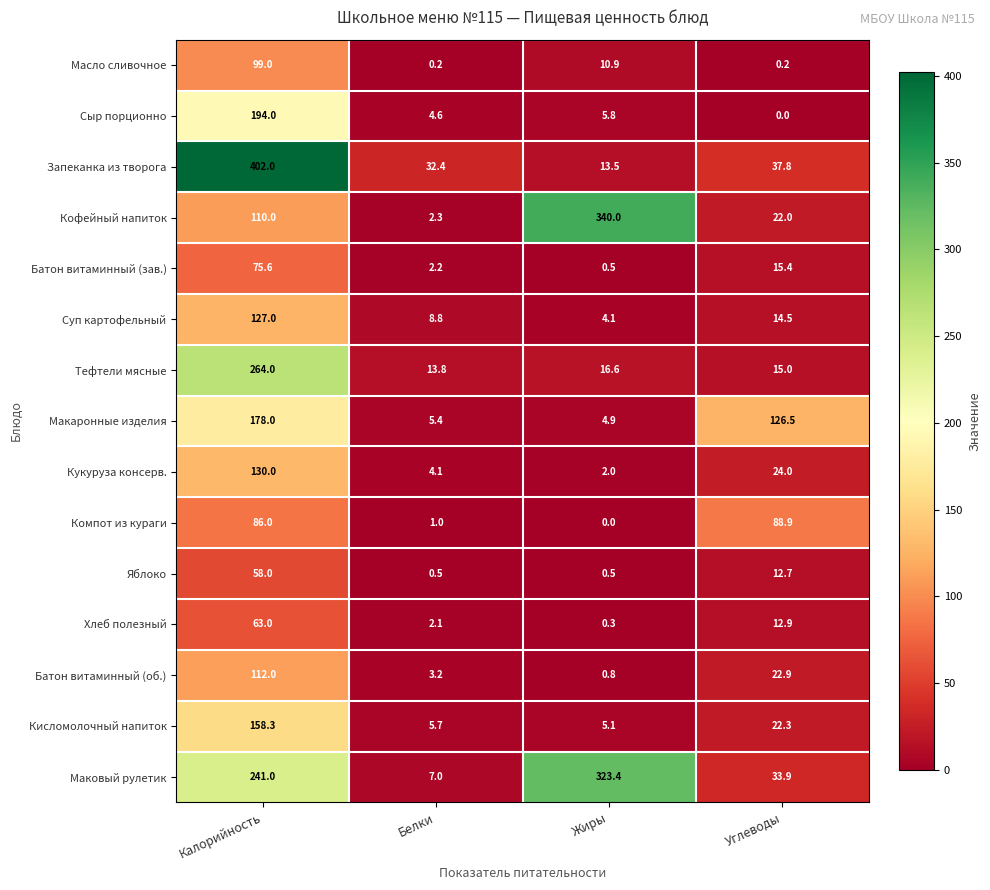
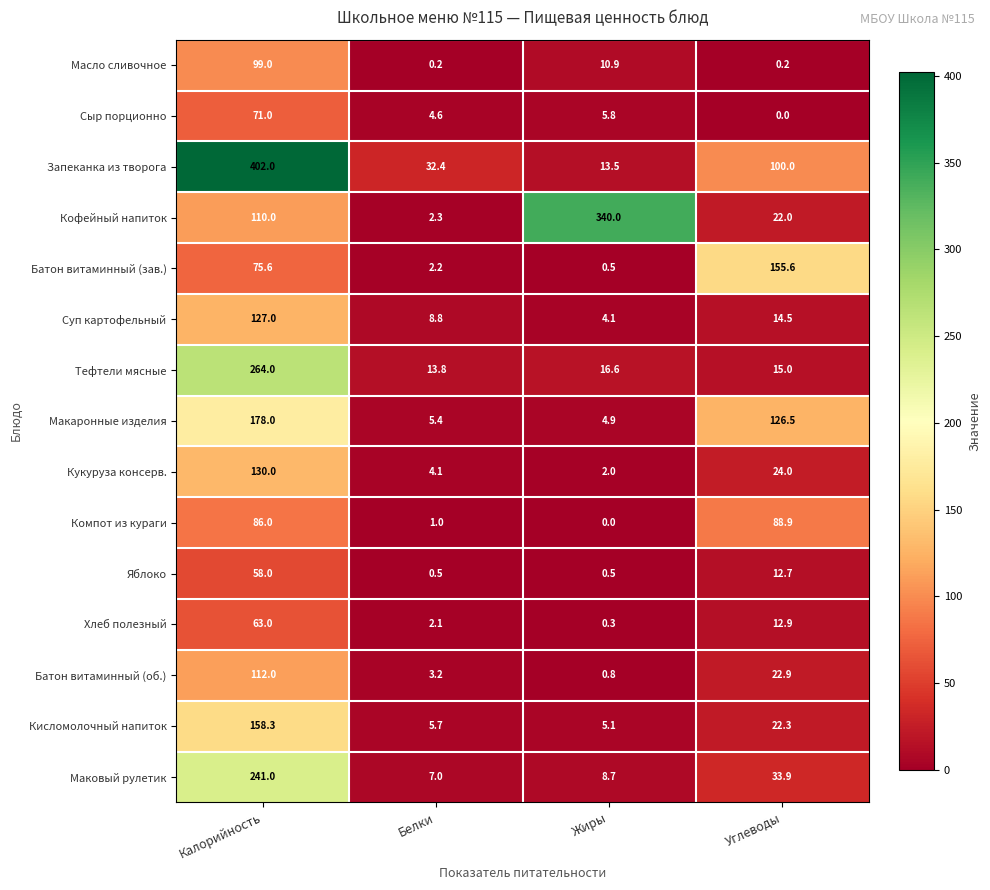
  {
    "Масло сливочное": {
      "Калорийность": 99.0,
      "Белки": 0.2,
      "Жиры": 10.9,
      "Углеводы": 0.2
    },
    "Сыр порционно": {
-     "Калорийность": 194.0,
+     "Калорийность": 71.0,
      "Белки": 4.6,
      "Жиры": 5.8,
      "Углеводы": 0.0
    },
    "Запеканка из творога": {
      "Калорийность": 402.0,
      "Белки": 32.4,
      "Жиры": 13.5,
-     "Углеводы": 37.8
+     "Углеводы": 100.0
    },
    "Кофейный напиток": {
      "Калорийность": 110.0,
      "Белки": 2.3,
      "Жиры": 340.0,
      "Углеводы": 22.0
    },
    "Батон витаминный (зав.)": {
      "Калорийность": 75.6,
      "Белки": 2.2,
      "Жиры": 0.5,
-     "Углеводы": 15.4
+     "Углеводы": 155.6
    },
    "Суп картофельный": {
      "Калорийность": 127.0,
      "Белки": 8.8,
      "Жиры": 4.1,
      "Углеводы": 14.5
    },
    "Тефтели мясные": {
      "Калорийность": 264.0,
      "Белки": 13.8,
      "Жиры": 16.6,
      "Углеводы": 15.0
    },
    "Макаронные изделия": {
      "Калорийность": 178.0,
      "Белки": 5.4,
      "Жиры": 4.9,
      "Углеводы": 126.5
    },
    "Кукуруза консерв.": {
      "Калорийность": 130.0,
      "Белки": 4.1,
      "Жиры": 2.0,
      "Углеводы": 24.0
    },
    "Компот из кураги": {
      "Калорийность": 86.0,
      "Белки": 1.0,
      "Жиры": 0.0,
      "Углеводы": 88.9
    },
    "Яблоко": {
      "Калорийность": 58.0,
      "Белки": 0.5,
      "Жиры": 0.5,
      "Углеводы": 12.7
    },
    "Хлеб полезный": {
      "Калорийность": 63.0,
      "Белки": 2.1,
      "Жиры": 0.3,
      "Углеводы": 12.9
    },
    "Батон витаминный (об.)": {
      "Калорийность": 112.0,
      "Белки": 3.2,
      "Жиры": 0.8,
      "Углеводы": 22.9
    },
    "Кисломолочный напиток": {
      "Калорийность": 158.3,
      "Белки": 5.7,
      "Жиры": 5.1,
      "Углеводы": 22.3
    },
    "Маковый рулетик": {
      "Калорийность": 241.0,
      "Белки": 7.0,
-     "Жиры": 323.4,
+     "Жиры": 8.7,
      "Углеводы": 33.9
    }
  }
